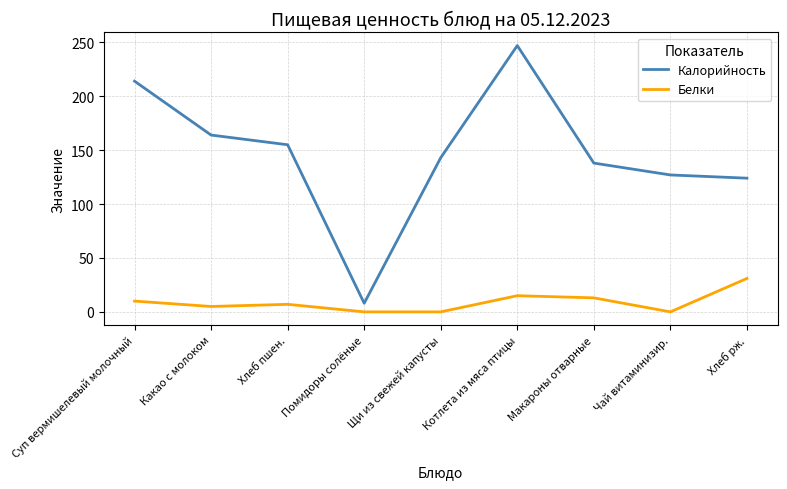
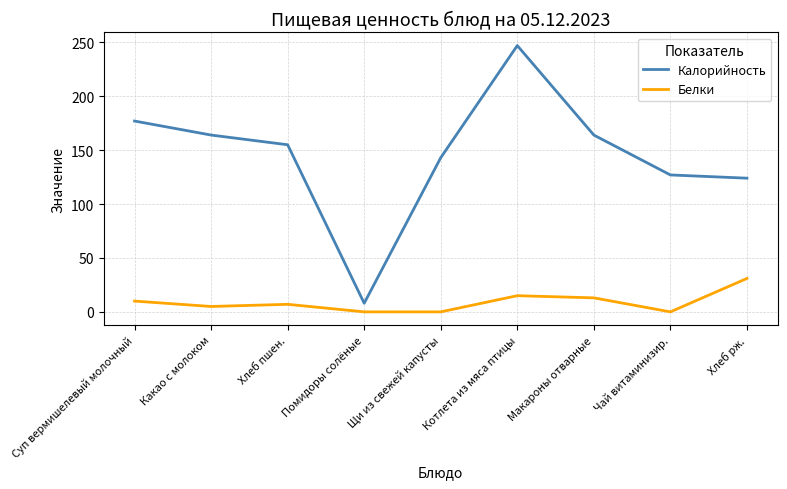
  {
    "Калорийность": {
-     "Суп вермишелевый молочный": 214,
+     "Суп вермишелевый молочный": 177,
      "Какао с молоком": 164,
      "Хлеб пшен.": 155,
      "Помидоры солёные": 8,
      "Щи из свежей капусты": 143,
      "Котлета из мяса птицы": 247,
-     "Макароны отварные": 138,
+     "Макароны отварные": 164,
      "Чай витаминизир.": 127,
      "Хлеб рж.": 124
    },
    "Белки": {
      "Суп вермишелевый молочный": 10,
      "Какао с молоком": 5,
      "Хлеб пшен.": 7,
      "Помидоры солёные": 0,
      "Щи из свежей капусты": 0,
      "Котлета из мяса птицы": 15,
      "Макароны отварные": 13,
      "Чай витаминизир.": 0,
      "Хлеб рж.": 31
    }
  }
